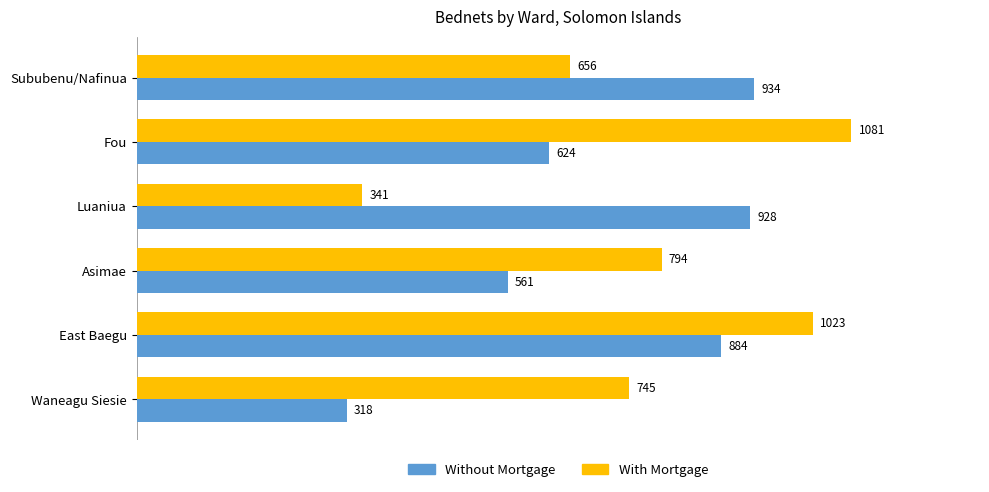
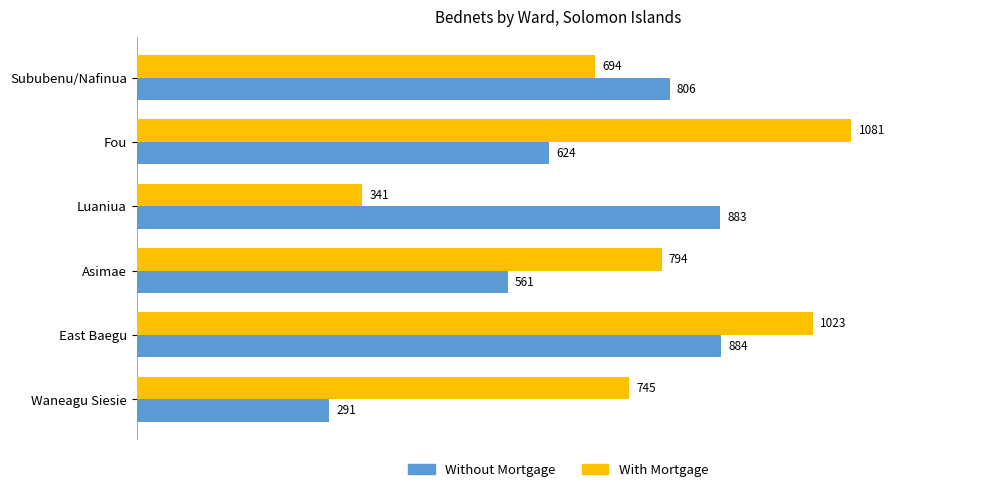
  {
    "Without Mortgage": {
-     "Sububenu/Nafinua": 934,
+     "Sububenu/Nafinua": 806,
      "Fou": 624,
-     "Luaniua": 928,
+     "Luaniua": 883,
      "Asimae": 561,
      "East Baegu": 884,
-     "Waneagu Siesie": 318
+     "Waneagu Siesie": 291
    },
    "With Mortgage": {
-     "Sububenu/Nafinua": 656,
+     "Sububenu/Nafinua": 694,
      "Fou": 1081,
      "Luaniua": 341,
      "Asimae": 794,
      "East Baegu": 1023,
      "Waneagu Siesie": 745
    }
  }
